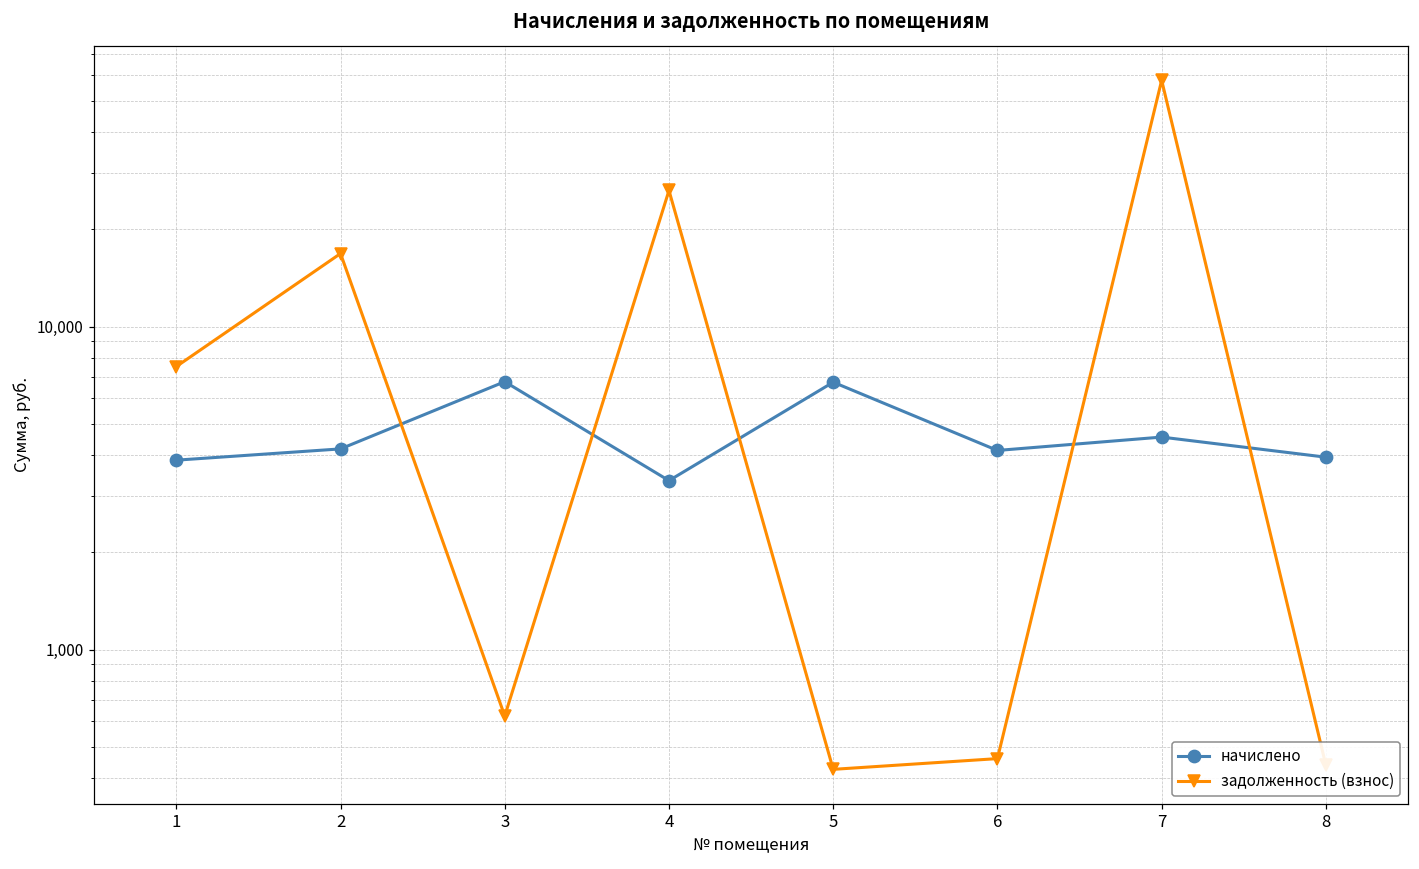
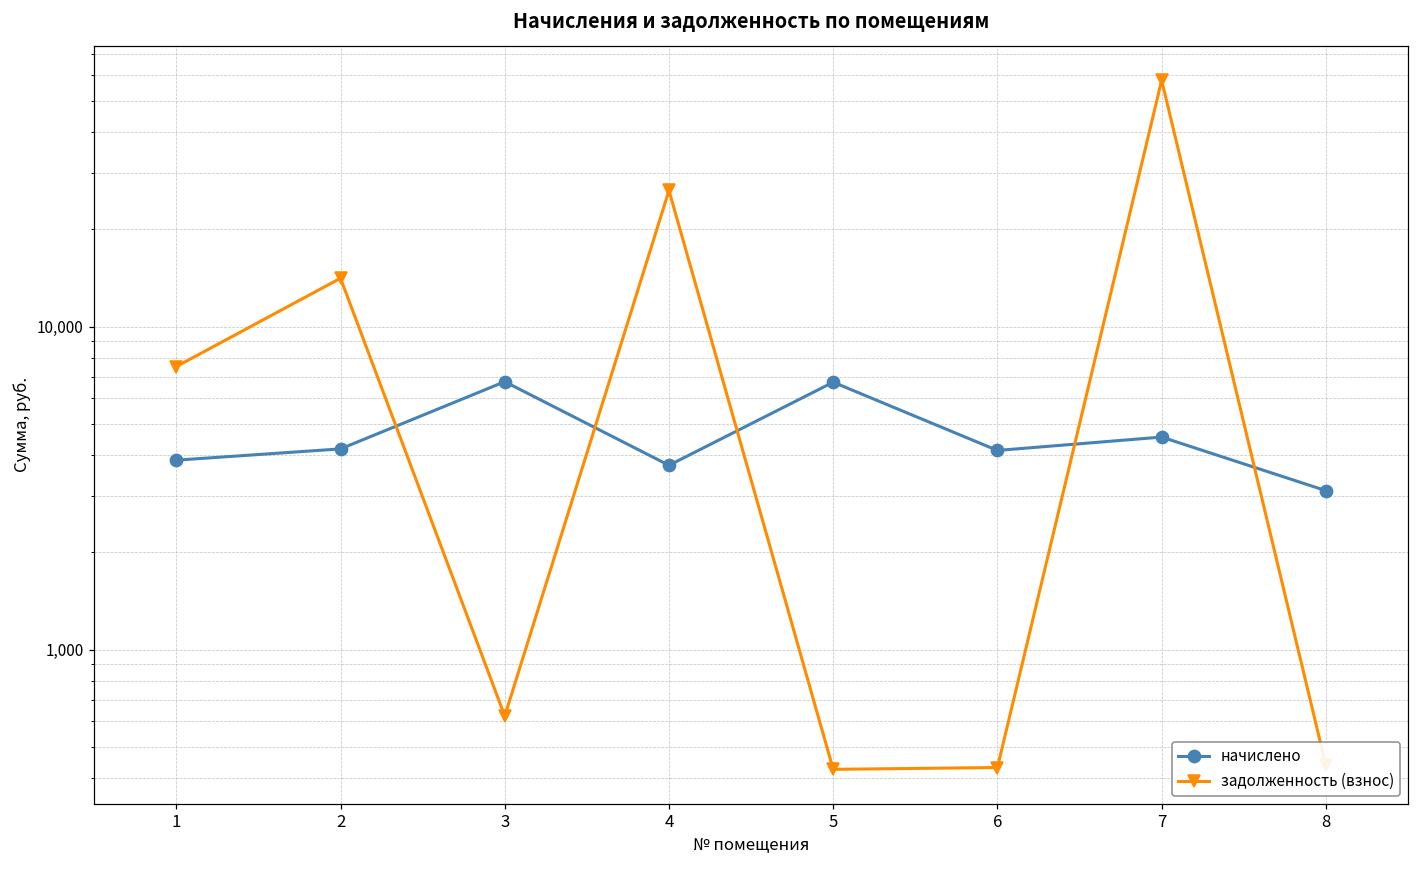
  {
    "начислено": {
      "1": "3,900",
      "2": "4,200",
      "3": "6,800",
-     "4": "3,300",
+     "4": "3,700",
      "5": "6,700",
      "6": "4,100",
      "7": "4,600",
-     "8": "3,900"
+     "8": "3,100"
    },
    "задолженность (взнос)": {
      "1": "7,500",
-     "2": "17,000",
+     "2": "14,000",
      "3": "620",
      "4": "26,000",
      "5": "430",
-     "6": "460",
+     "6": "430",
      "7": "58,000"
    }
  }
